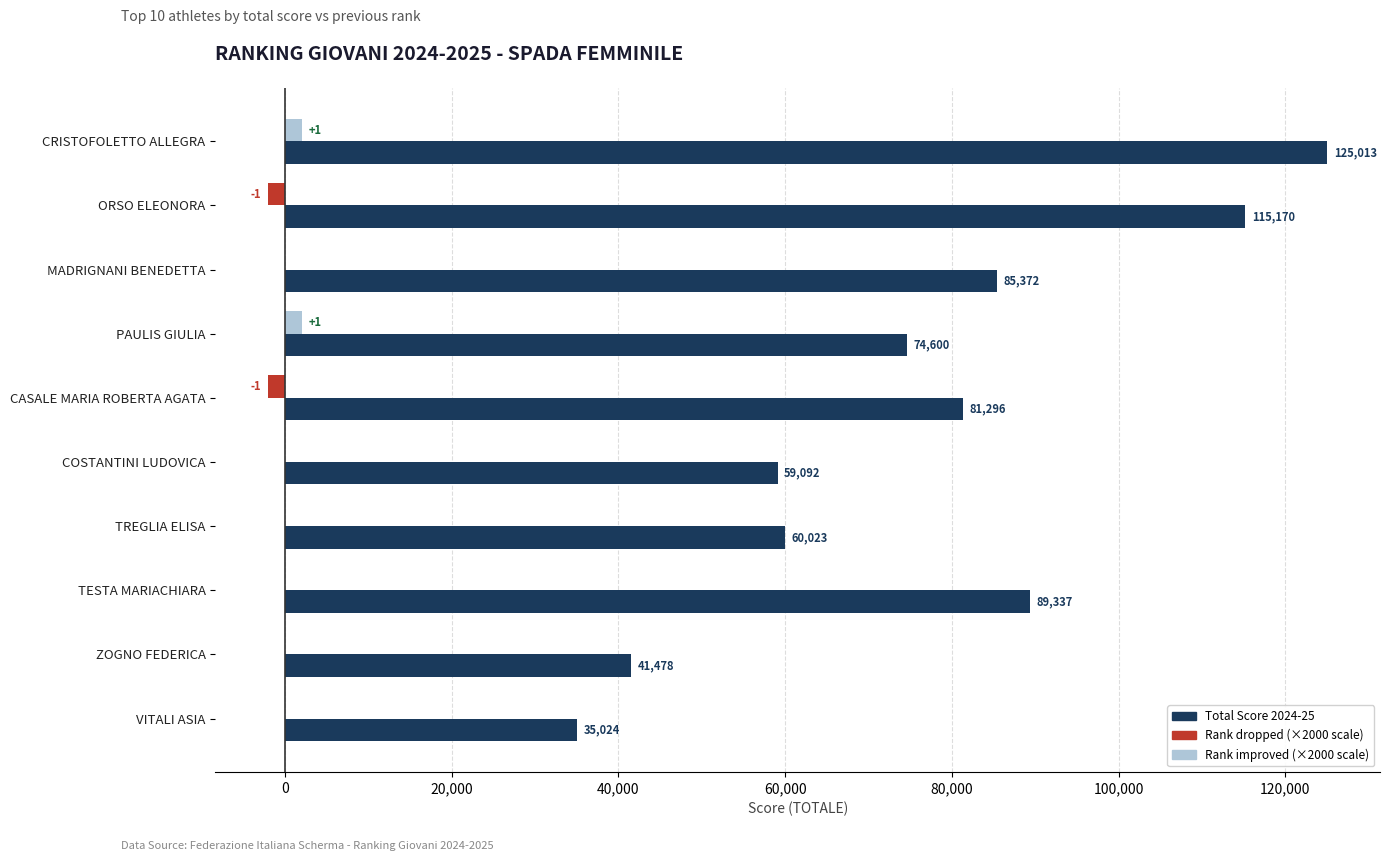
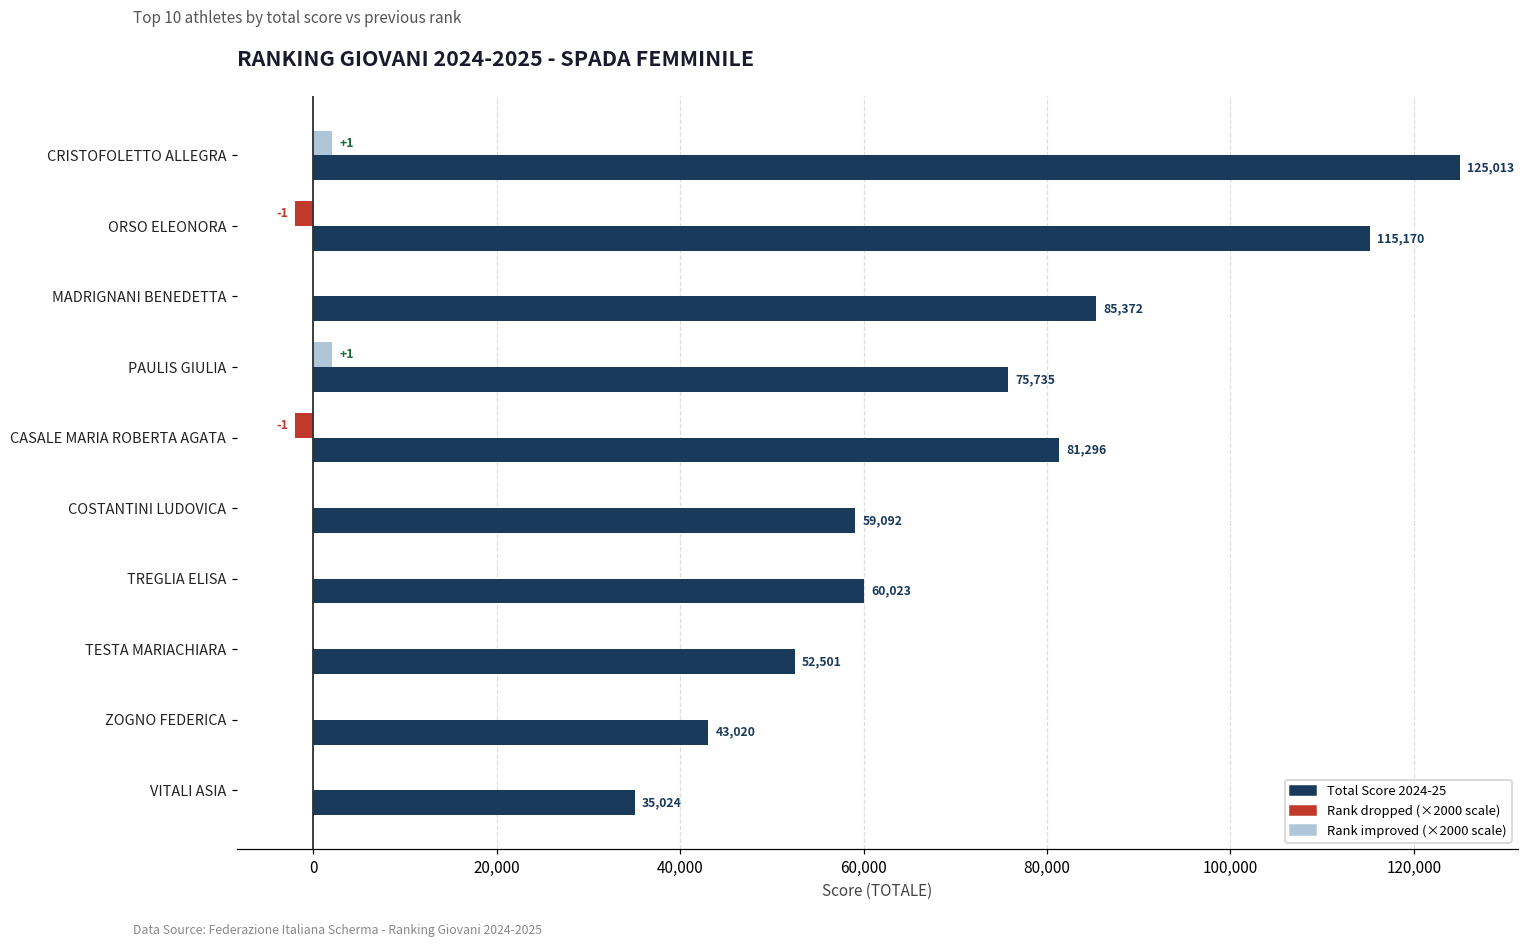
  {
    "Total Score 2024-25": {
      "CRISTOFOLETTO ALLEGRA": "125,013",
      "ORSO ELEONORA": "115,170",
      "MADRIGNANI BENEDETTA": "85,372",
-     "PAULIS GIULIA": "74,600",
+     "PAULIS GIULIA": "75,735",
      "CASALE MARIA ROBERTA AGATA": "81,296",
      "COSTANTINI LUDOVICA": "59,092",
      "TREGLIA ELISA": "60,023",
-     "TESTA MARIACHIARA": "89,337",
-     "ZOGNO FEDERICA": "41,478",
+     "TESTA MARIACHIARA": "52,501",
+     "ZOGNO FEDERICA": "43,020",
      "VITALI ASIA": "35,024"
    }
  }
